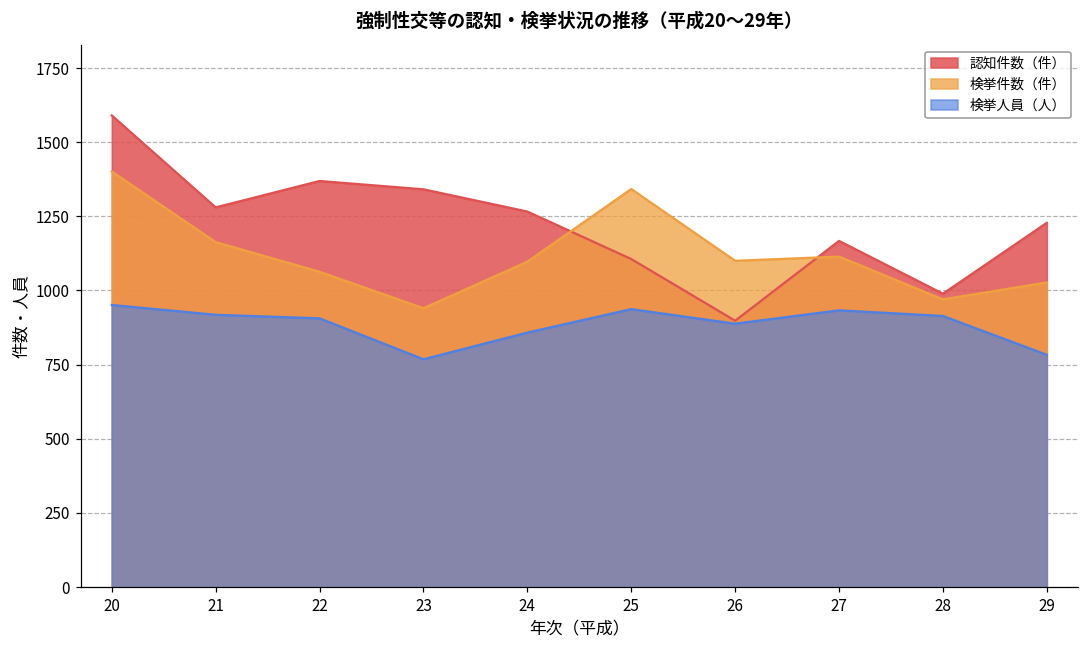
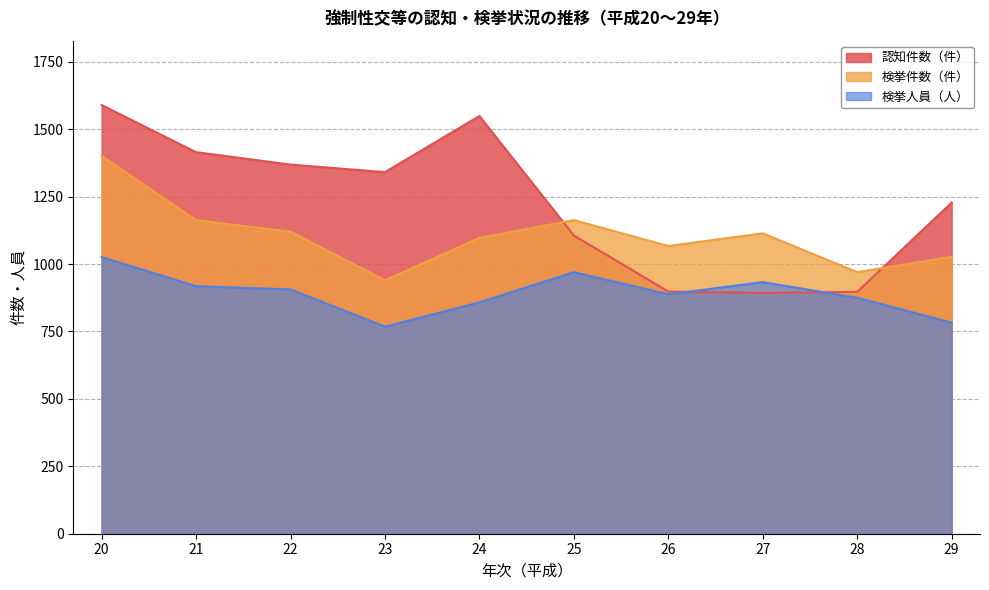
  {
    "認知件数（件）": {
      "20": 1590,
-     "21": 1280,
+     "21": 1420,
      "22": 1370,
      "23": 1340,
-     "24": 1270,
+     "24": 1550,
      "25": 1110,
      "26": 900,
-     "27": 1170,
-     "28": 990,
+     "27": 890,
+     "28": 900,
      "29": 1230
    },
    "検挙件数（件）": {
      "20": 1400,
      "21": 1160,
-     "22": 1060,
+     "22": 1120,
      "23": 940,
      "24": 1100,
-     "25": 1340,
-     "26": 1100,
+     "25": 1160,
+     "26": 1070,
      "27": 1110,
      "28": 970,
      "29": 1030
    },
    "検挙人員（人）": {
-     "20": 950,
+     "20": 1030,
      "21": 920,
      "22": 910,
      "23": 770,
      "24": 860,
-     "25": 940,
+     "25": 970,
      "26": 890,
      "27": 930,
-     "28": 910,
+     "28": 880,
      "29": 780
    }
  }
